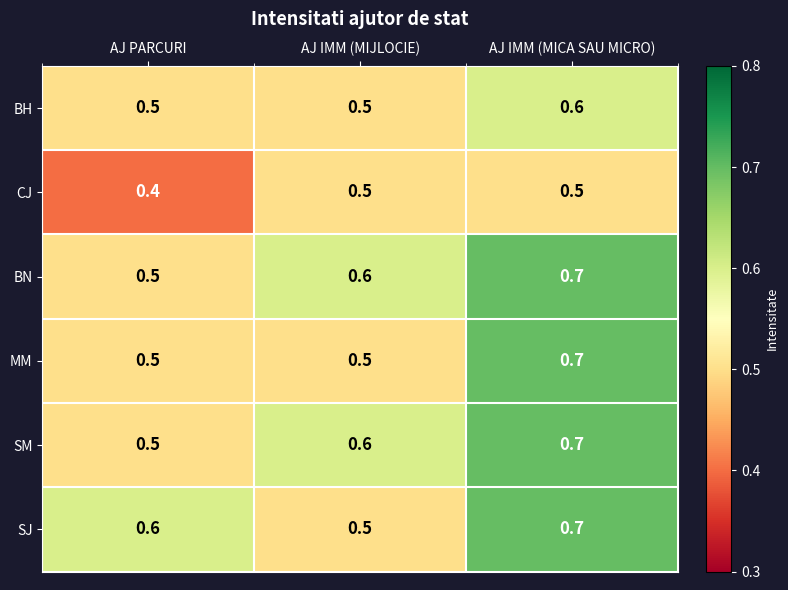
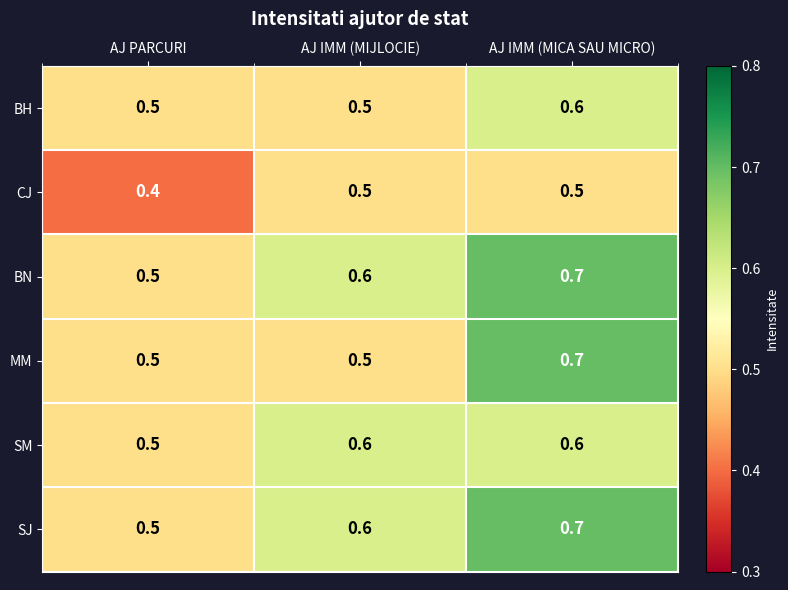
  {
    "BH": {
      "AJ PARCURI": 0.5,
      "AJ IMM (MIJLOCIE)": 0.5,
      "AJ IMM (MICA SAU MICRO)": 0.6
    },
    "CJ": {
      "AJ PARCURI": 0.4,
      "AJ IMM (MIJLOCIE)": 0.5,
      "AJ IMM (MICA SAU MICRO)": 0.5
    },
    "BN": {
      "AJ PARCURI": 0.5,
      "AJ IMM (MIJLOCIE)": 0.6,
      "AJ IMM (MICA SAU MICRO)": 0.7
    },
    "MM": {
      "AJ PARCURI": 0.5,
      "AJ IMM (MIJLOCIE)": 0.5,
      "AJ IMM (MICA SAU MICRO)": 0.7
    },
    "SM": {
      "AJ PARCURI": 0.5,
      "AJ IMM (MIJLOCIE)": 0.6,
-     "AJ IMM (MICA SAU MICRO)": 0.7
+     "AJ IMM (MICA SAU MICRO)": 0.6
    },
    "SJ": {
-     "AJ PARCURI": 0.6,
-     "AJ IMM (MIJLOCIE)": 0.5,
+     "AJ PARCURI": 0.5,
+     "AJ IMM (MIJLOCIE)": 0.6,
      "AJ IMM (MICA SAU MICRO)": 0.7
    }
  }
